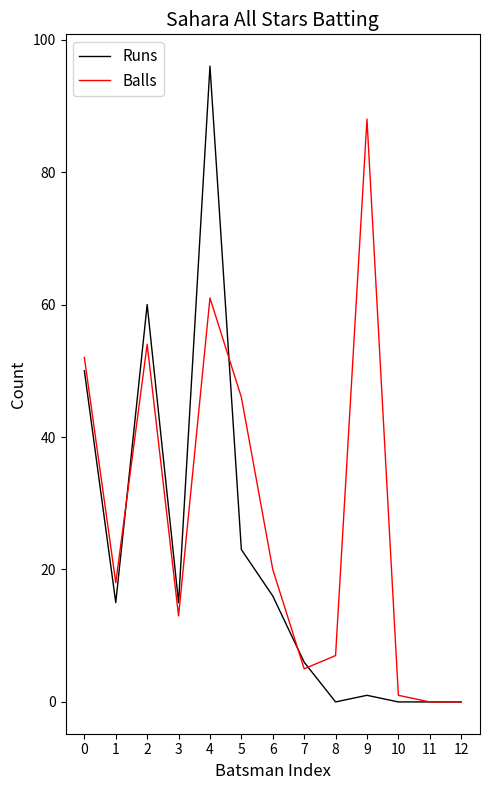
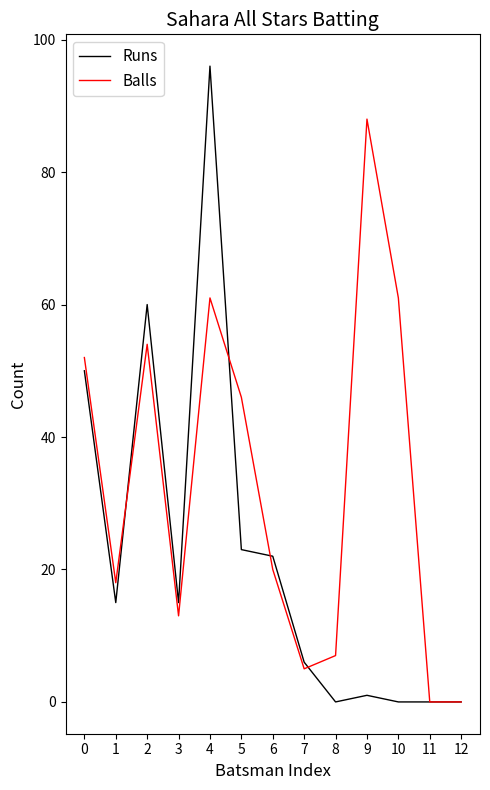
  {
    "Runs": {
      "0": 50,
      "1": 15,
      "2": 60,
      "3": 15,
      "4": 96,
      "5": 23,
-     "6": 16,
+     "6": 22,
      "7": 6,
      "8": 0,
      "9": 1,
      "10": 0
    },
    "Balls": {
      "0": 52,
      "1": 18,
      "2": 54,
      "3": 13,
      "4": 61,
      "5": 46,
      "6": 20,
      "7": 5,
      "8": 7,
      "9": 88,
-     "10": 1
+     "10": 61
    }
  }
